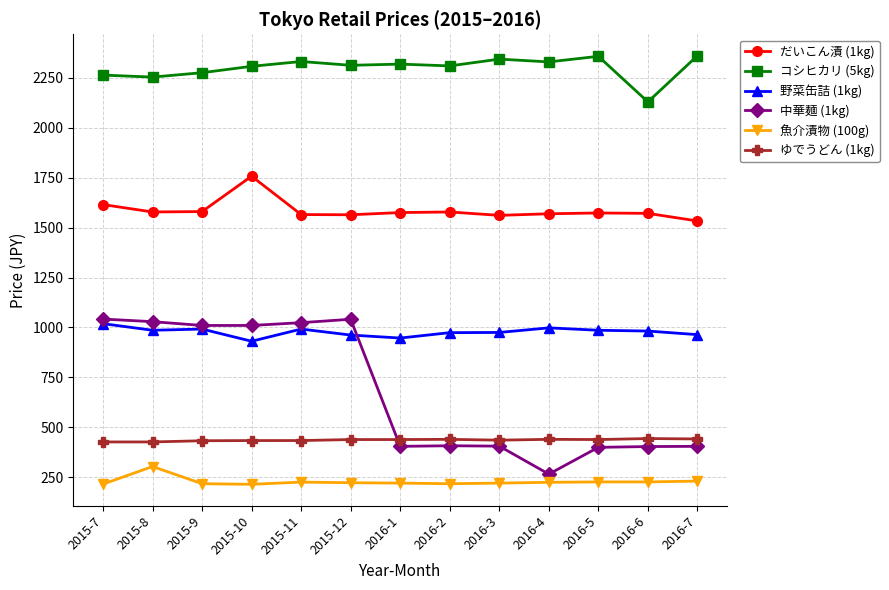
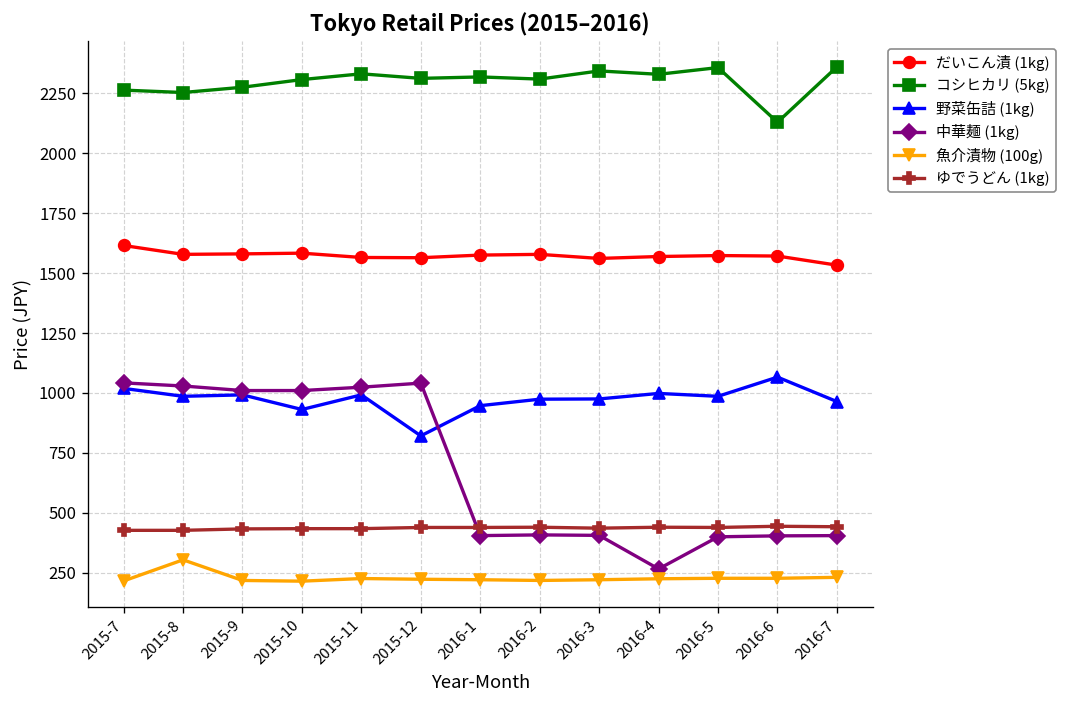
  {
    "だいこん漬 (1kg)": {
      "2015-7": 1620,
      "2015-8": 1580,
      "2015-9": 1580,
-     "2015-10": 1760,
+     "2015-10": 1580,
      "2015-11": 1570,
      "2015-12": 1560,
      "2016-1": 1580,
      "2016-2": 1580,
      "2016-3": 1560,
      "2016-4": 1570,
      "2016-5": 1570,
      "2016-6": 1570,
      "2016-7": 1530
    },
    "コシヒカリ (5kg)": {
      "2015-7": 2260,
      "2015-8": 2250,
      "2015-9": 2280,
      "2015-10": 2310,
      "2015-11": 2330,
      "2015-12": 2310,
      "2016-1": 2320,
      "2016-2": 2310,
      "2016-3": 2340,
      "2016-4": 2330,
      "2016-5": 2360,
      "2016-6": 2130,
      "2016-7": 2360
    },
    "野菜缶詰 (1kg)": {
      "2015-7": 1020,
      "2015-8": 990,
      "2015-9": 990,
      "2015-10": 930,
      "2015-11": 990,
-     "2015-12": 960,
+     "2015-12": 820,
      "2016-1": 950,
      "2016-2": 970,
      "2016-3": 980,
      "2016-4": 1000,
      "2016-5": 990,
-     "2016-6": 980,
+     "2016-6": 1070,
      "2016-7": 960
    },
    "中華麺 (1kg)": {
      "2015-7": 1040,
      "2015-8": 1030,
      "2015-9": 1010,
      "2015-10": 1010,
      "2015-11": 1020,
      "2015-12": 1040,
      "2016-1": 410,
      "2016-2": 410,
      "2016-3": 410,
      "2016-4": 270,
      "2016-5": 400,
      "2016-6": 400,
      "2016-7": 410
    },
    "魚介漬物 (100g)": {
      "2015-7": 220,
      "2015-8": 300,
      "2015-9": 220,
      "2015-10": 220,
      "2015-11": 230,
      "2015-12": 220,
      "2016-1": 220,
      "2016-2": 220,
      "2016-3": 220,
      "2016-4": 230,
      "2016-5": 230,
      "2016-6": 230,
      "2016-7": 230
    },
    "ゆでうどん (1kg)": {
      "2015-7": 430,
      "2015-8": 430,
      "2015-9": 430,
      "2015-10": 430,
      "2015-11": 430,
      "2015-12": 440,
      "2016-1": 440,
      "2016-2": 440,
      "2016-3": 440,
      "2016-4": 440,
      "2016-5": 440,
      "2016-6": 440,
      "2016-7": 440
    }
  }
